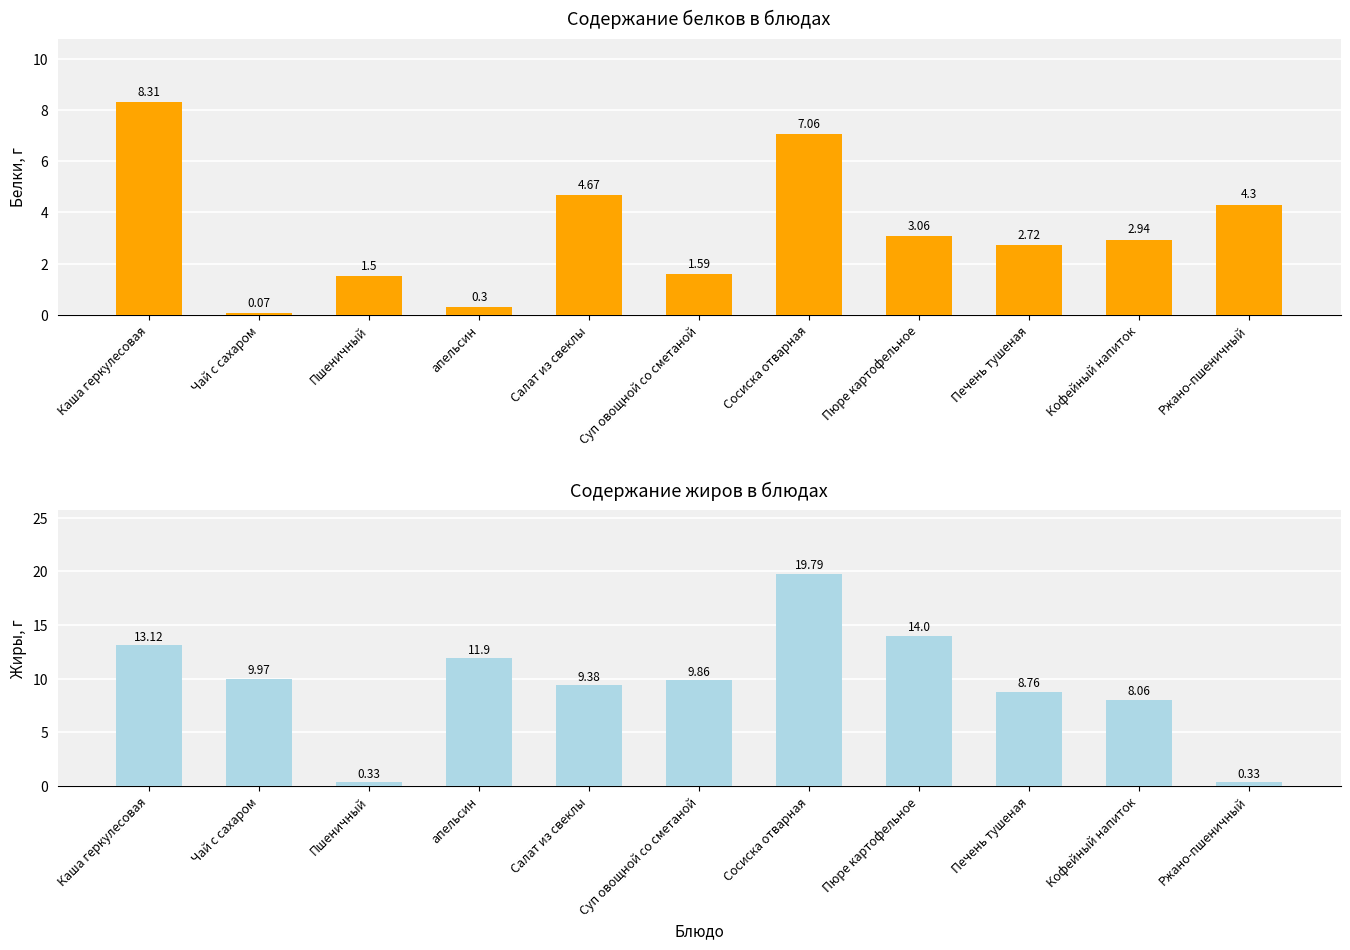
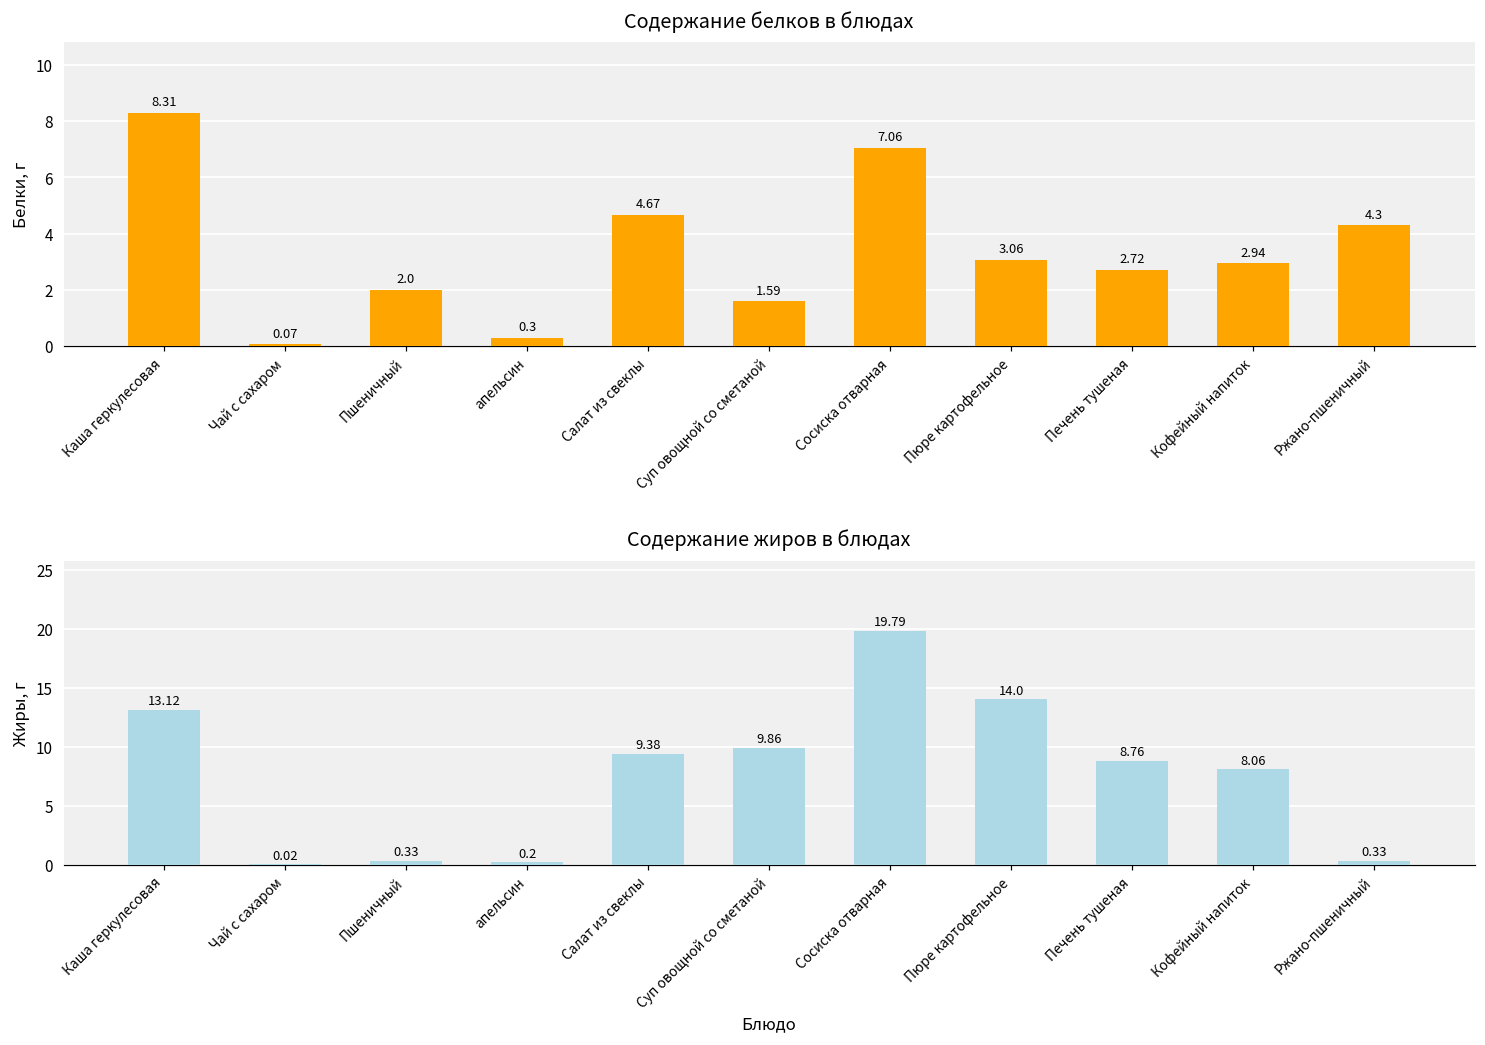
  {
    "Содержание белков в блюдах": {
      "Каша геркулесовая": 8.31,
      "Чай с сахаром": 0.07,
-     "Пшеничный": 1.5,
+     "Пшеничный": 2.0,
      "апельсин": 0.3,
      "Салат из свеклы": 4.67,
      "Суп овощной со сметаной": 1.59,
      "Сосиска отварная": 7.06,
      "Пюре картофельное": 3.06,
      "Печень тушеная": 2.72,
      "Кофейный напиток": 2.94,
      "Ржано-пшеничный": 4.3
    },
    "Содержание жиров в блюдах": {
      "Каша геркулесовая": 13.12,
-     "Чай с сахаром": 9.97,
+     "Чай с сахаром": 0.02,
      "Пшеничный": 0.33,
-     "апельсин": 11.9,
+     "апельсин": 0.2,
      "Салат из свеклы": 9.38,
      "Суп овощной со сметаной": 9.86,
      "Сосиска отварная": 19.79,
      "Пюре картофельное": 14.0,
      "Печень тушеная": 8.76,
      "Кофейный напиток": 8.06,
      "Ржано-пшеничный": 0.33
    }
  }
